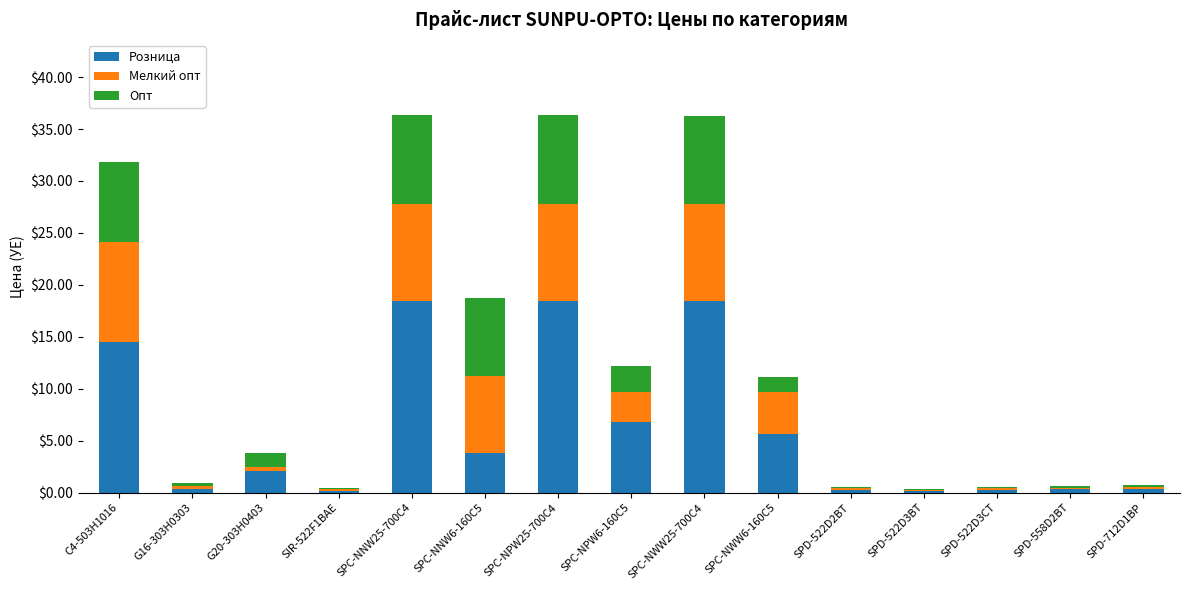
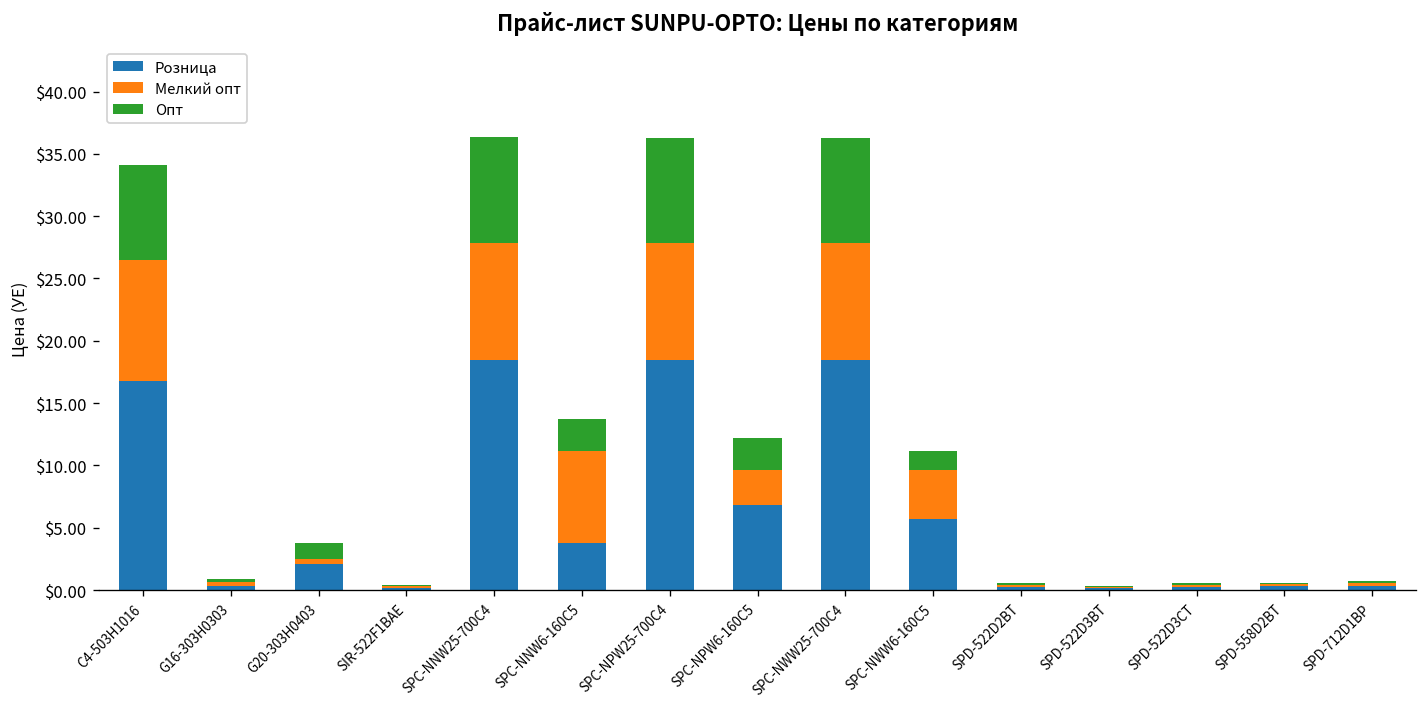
  {
    "Розница": {
-     "C4-503H1016": "$14.5",
+     "C4-503H1016": "$16.8",
      "G16-303H0303": "$0.4",
      "G20-303H0403": "$2.1",
      "SPC-NNW25-700C4": "$18.5",
      "SPC-NNW6-160C5": "$3.8",
      "SPC-NPW25-700C4": "$18.5",
      "SPC-NPW6-160C5": "$6.8",
      "SPC-NWW25-700C4": "$18.5",
      "SPC-NWW6-160C5": "$5.7",
      "SPD-522D2BT": "$0.3",
      "SPD-522D3CT": "$0.3",
      "SPD-558D2BT": "$0.3",
      "SPD-712D1BP": "$0.3"
    },
    "Мелкий опт": {
      "C4-503H1016": "$9.7",
      "G16-303H0303": "$0.3",
      "G20-303H0403": "$0.4",
      "SPC-NNW25-700C4": "$9.3",
      "SPC-NNW6-160C5": "$7.4",
      "SPC-NPW25-700C4": "$9.3",
      "SPC-NPW6-160C5": "$2.8",
      "SPC-NWW25-700C4": "$9.3",
      "SPC-NWW6-160C5": "$4.0"
    },
    "Опт": {
      "C4-503H1016": "$7.7",
      "G16-303H0303": "$0.3",
      "G20-303H0403": "$1.3",
      "SPC-NNW25-700C4": "$8.5",
-     "SPC-NNW6-160C5": "$7.5",
+     "SPC-NNW6-160C5": "$2.6",
      "SPC-NPW25-700C4": "$8.5",
      "SPC-NPW6-160C5": "$2.6",
      "SPC-NWW25-700C4": "$8.5",
      "SPC-NWW6-160C5": "$1.5"
    }
  }
